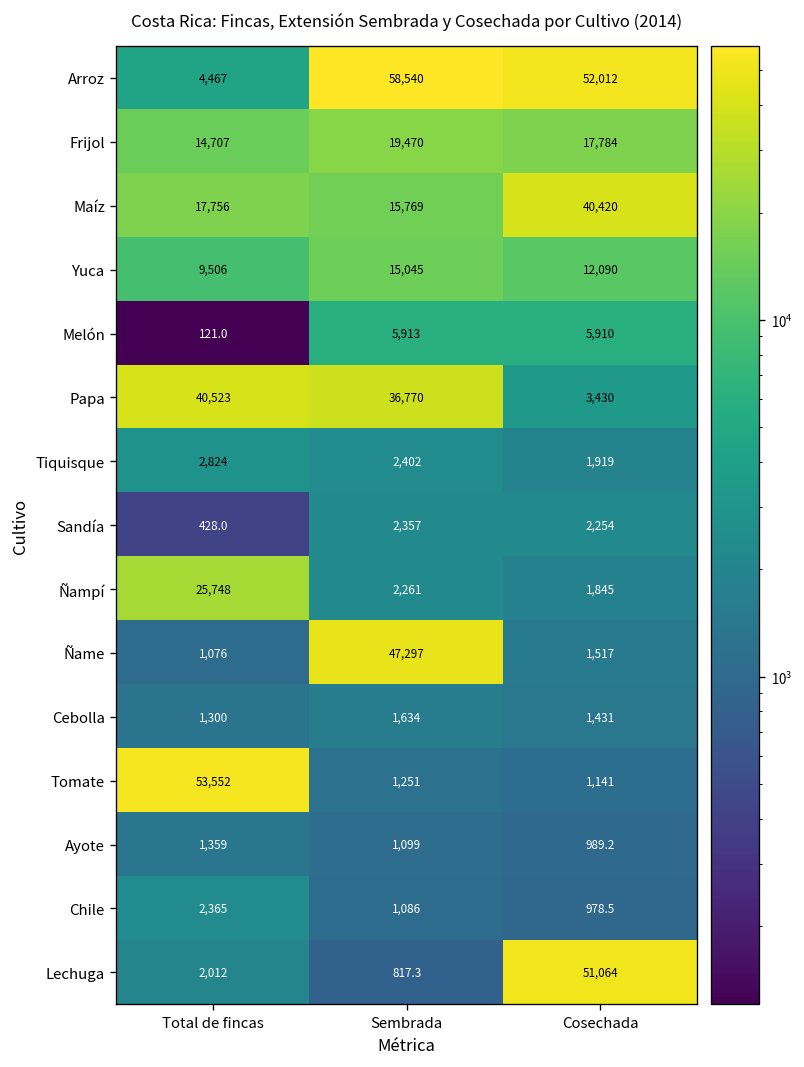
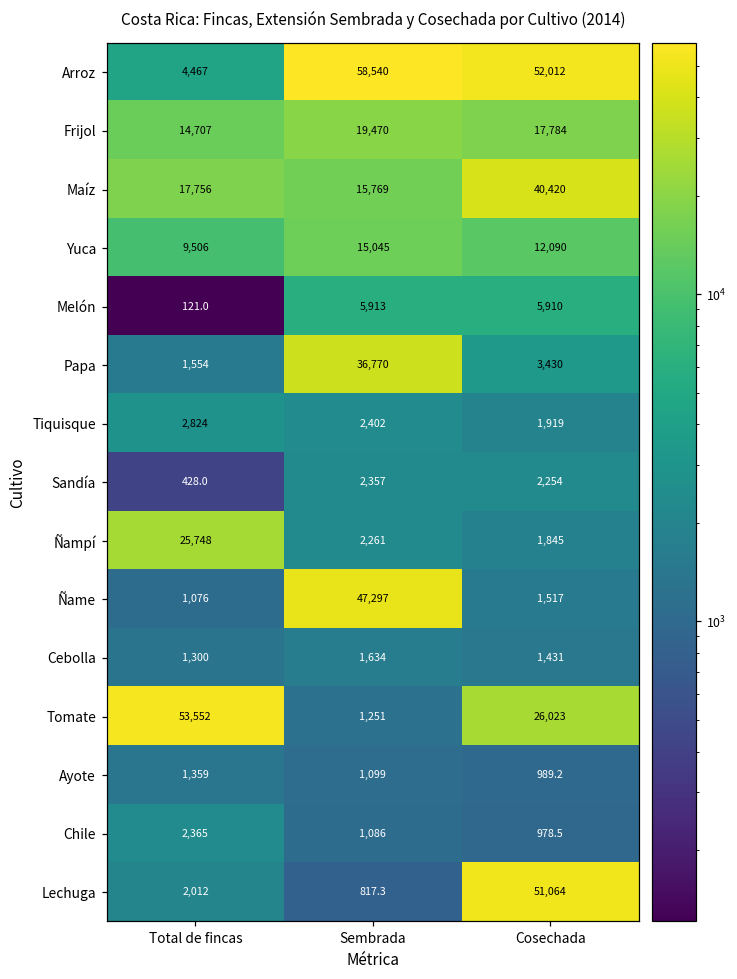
  {
    "Arroz": {
      "Total de fincas": "4,467",
      "Sembrada": "58,540",
      "Cosechada": "52,012"
    },
    "Frijol": {
      "Total de fincas": "14,707",
      "Sembrada": "19,470",
      "Cosechada": "17,784"
    },
    "Maíz": {
      "Total de fincas": "17,756",
      "Sembrada": "15,769",
      "Cosechada": "40,420"
    },
    "Yuca": {
      "Total de fincas": "9,506",
      "Sembrada": "15,045",
      "Cosechada": "12,090"
    },
    "Melón": {
      "Total de fincas": "121.0",
      "Sembrada": "5,913",
      "Cosechada": "5,910"
    },
    "Papa": {
-     "Total de fincas": "40,523",
+     "Total de fincas": "1,554",
      "Sembrada": "36,770",
      "Cosechada": "3,430"
    },
    "Tiquisque": {
      "Total de fincas": "2,824",
      "Sembrada": "2,402",
      "Cosechada": "1,919"
    },
    "Sandía": {
      "Total de fincas": "428.0",
      "Sembrada": "2,357",
      "Cosechada": "2,254"
    },
    "Ñampí": {
      "Total de fincas": "25,748",
      "Sembrada": "2,261",
      "Cosechada": "1,845"
    },
    "Ñame": {
      "Total de fincas": "1,076",
      "Sembrada": "47,297",
      "Cosechada": "1,517"
    },
    "Cebolla": {
      "Total de fincas": "1,300",
      "Sembrada": "1,634",
      "Cosechada": "1,431"
    },
    "Tomate": {
      "Total de fincas": "53,552",
      "Sembrada": "1,251",
-     "Cosechada": "1,141"
+     "Cosechada": "26,023"
    },
    "Ayote": {
      "Total de fincas": "1,359",
      "Sembrada": "1,099",
      "Cosechada": "989.2"
    },
    "Chile": {
      "Total de fincas": "2,365",
      "Sembrada": "1,086",
      "Cosechada": "978.5"
    },
    "Lechuga": {
      "Total de fincas": "2,012",
      "Sembrada": "817.3",
      "Cosechada": "51,064"
    }
  }
